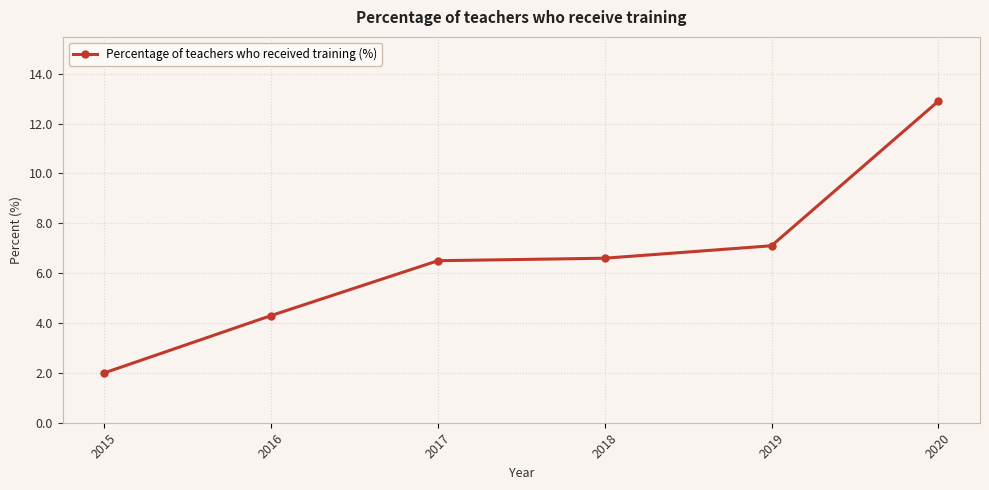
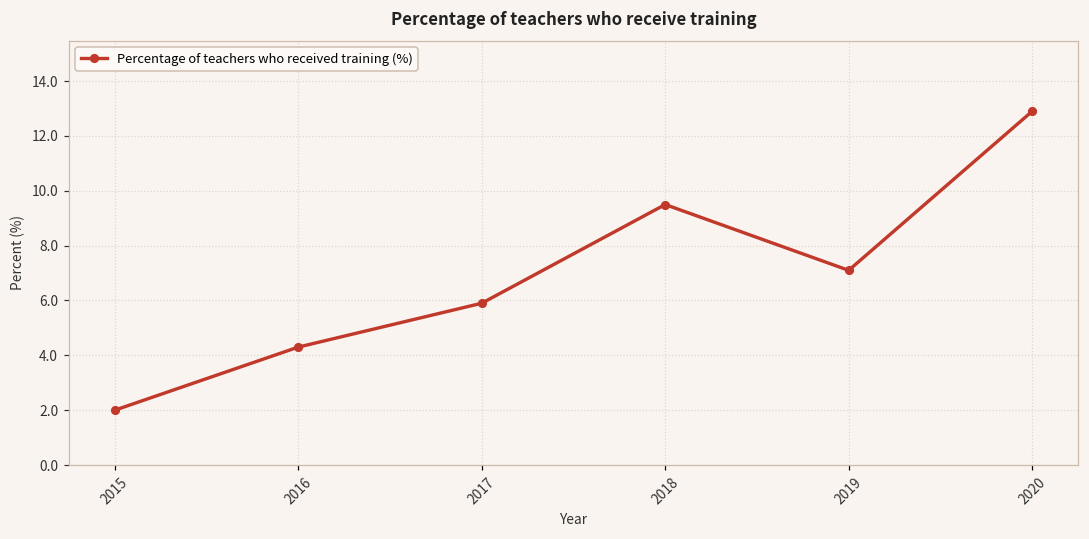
  {
    "2015": 2.0,
    "2016": 4.3,
-   "2017": 6.5,
-   "2018": 6.6,
+   "2017": 5.9,
+   "2018": 9.5,
    "2019": 7.1,
    "2020": 12.9
  }
